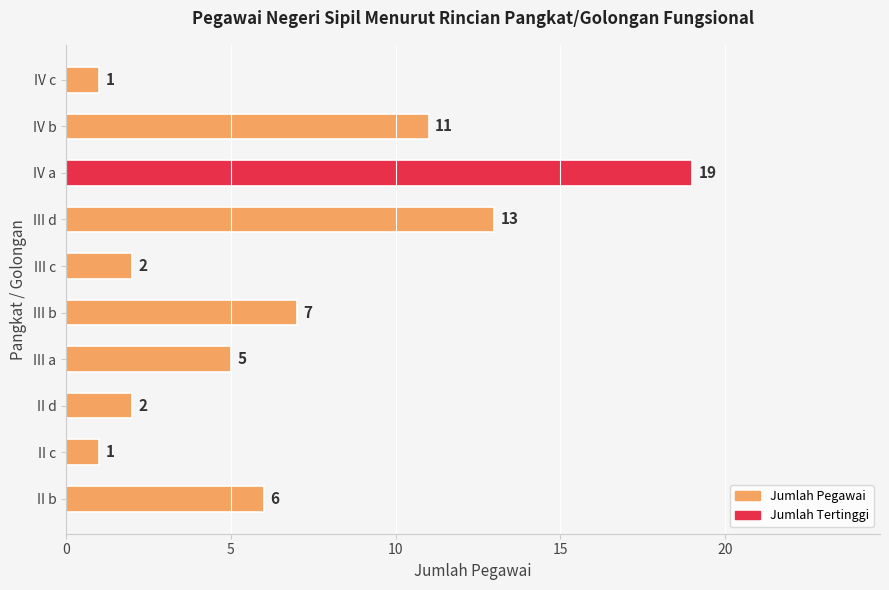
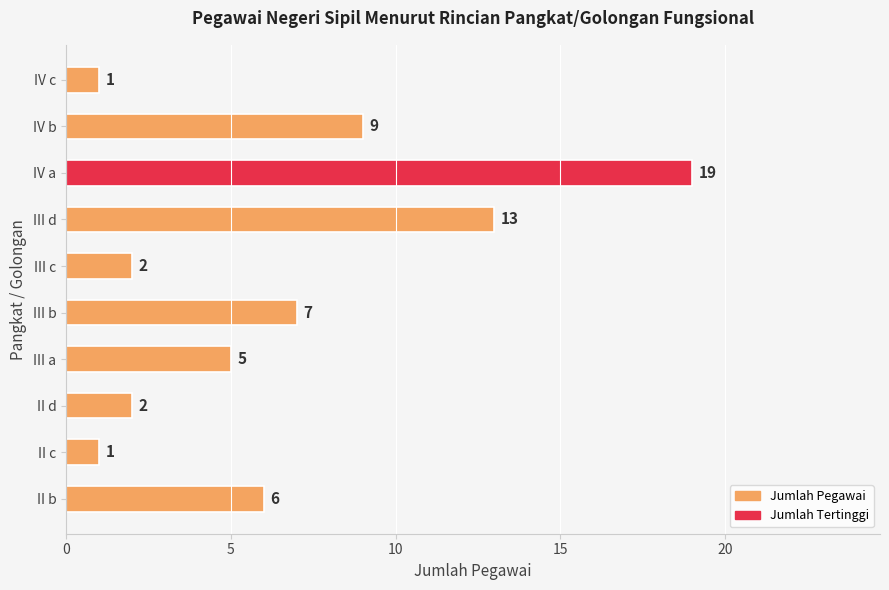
  {
    "IV c": 1,
-   "IV b": 11,
+   "IV b": 9,
    "IV a": 19,
    "III d": 13,
    "III c": 2,
    "III b": 7,
    "III a": 5,
    "II d": 2,
    "II c": 1,
    "II b": 6
  }
